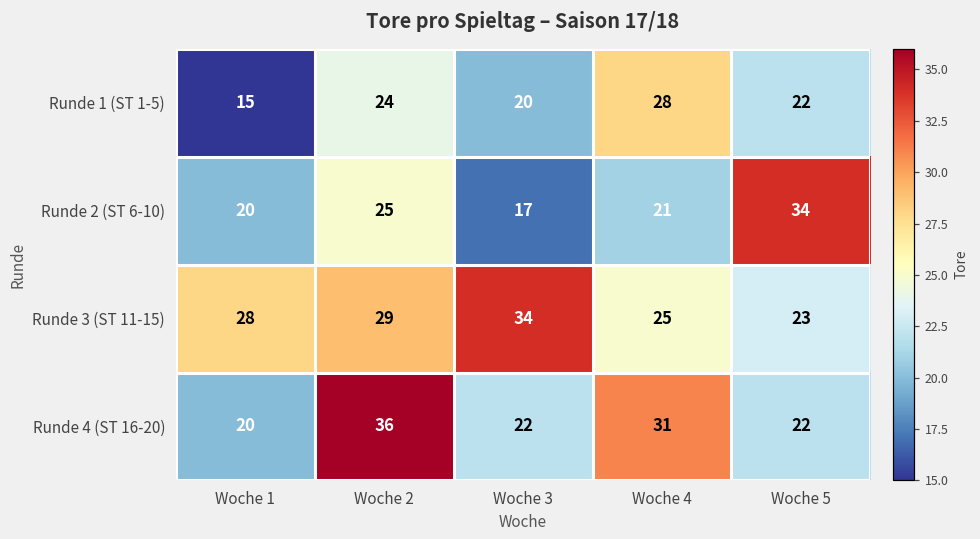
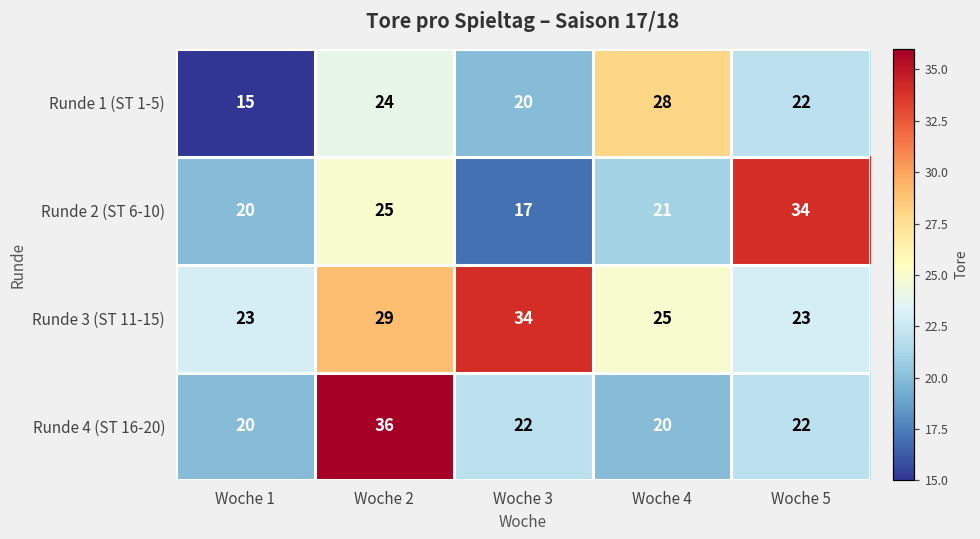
  {
    "Runde 1 (ST 1-5)": {
      "Woche 1": 15,
      "Woche 2": 24,
      "Woche 3": 20,
      "Woche 4": 28,
      "Woche 5": 22
    },
    "Runde 2 (ST 6-10)": {
      "Woche 1": 20,
      "Woche 2": 25,
      "Woche 3": 17,
      "Woche 4": 21,
      "Woche 5": 34
    },
    "Runde 3 (ST 11-15)": {
-     "Woche 1": 28,
+     "Woche 1": 23,
      "Woche 2": 29,
      "Woche 3": 34,
      "Woche 4": 25,
      "Woche 5": 23
    },
    "Runde 4 (ST 16-20)": {
      "Woche 1": 20,
      "Woche 2": 36,
      "Woche 3": 22,
-     "Woche 4": 31,
+     "Woche 4": 20,
      "Woche 5": 22
    }
  }
